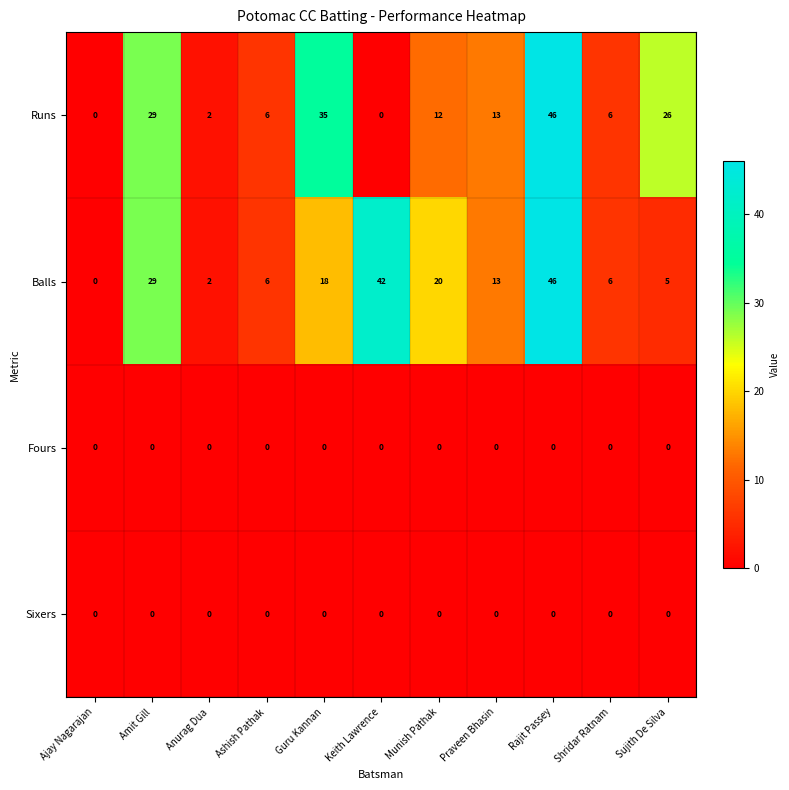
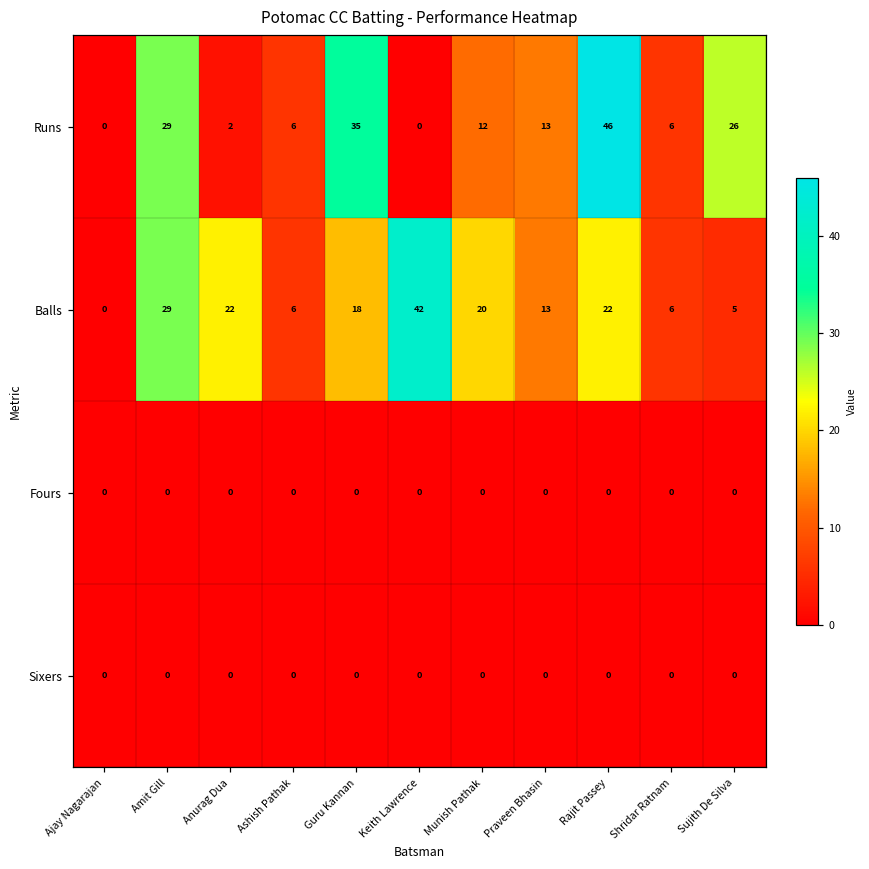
  {
    "Runs": {
      "Ajay Nagarajan": 0,
      "Amit Gill": 29,
      "Anurag Dua": 2,
      "Ashish Pathak": 6,
      "Guru Kannan": 35,
      "Keith Lawrence": 0,
      "Munish Pathak": 12,
      "Praveen Bhasin": 13,
      "Rajit Passey": 46,
      "Shridar Ratnam": 6,
      "Sujith De Silva": 26
    },
    "Balls": {
      "Ajay Nagarajan": 0,
      "Amit Gill": 29,
-     "Anurag Dua": 2,
+     "Anurag Dua": 22,
      "Ashish Pathak": 6,
      "Guru Kannan": 18,
      "Keith Lawrence": 42,
      "Munish Pathak": 20,
      "Praveen Bhasin": 13,
-     "Rajit Passey": 46,
+     "Rajit Passey": 22,
      "Shridar Ratnam": 6,
      "Sujith De Silva": 5
    },
    "Fours": {
      "Ajay Nagarajan": 0,
      "Amit Gill": 0,
      "Anurag Dua": 0,
      "Ashish Pathak": 0,
      "Guru Kannan": 0,
      "Keith Lawrence": 0,
      "Munish Pathak": 0,
      "Praveen Bhasin": 0,
      "Rajit Passey": 0,
      "Shridar Ratnam": 0,
      "Sujith De Silva": 0
    },
    "Sixers": {
      "Ajay Nagarajan": 0,
      "Amit Gill": 0,
      "Anurag Dua": 0,
      "Ashish Pathak": 0,
      "Guru Kannan": 0,
      "Keith Lawrence": 0,
      "Munish Pathak": 0,
      "Praveen Bhasin": 0,
      "Rajit Passey": 0,
      "Shridar Ratnam": 0,
      "Sujith De Silva": 0
    }
  }
